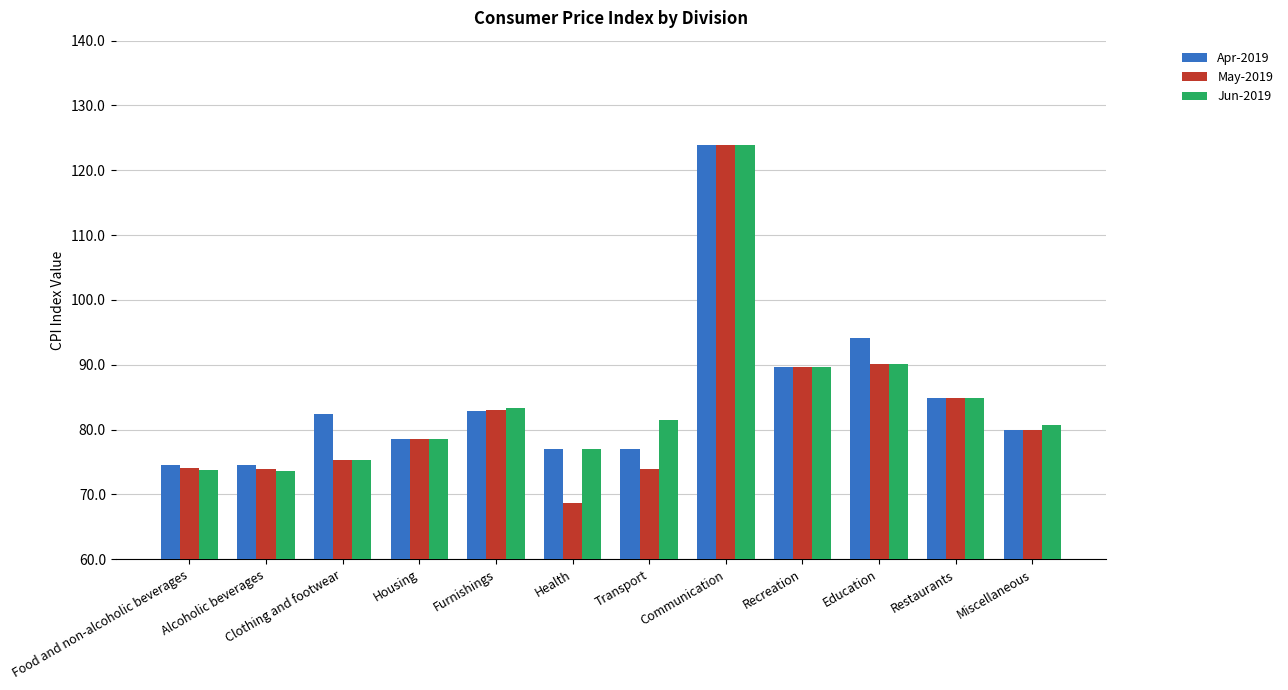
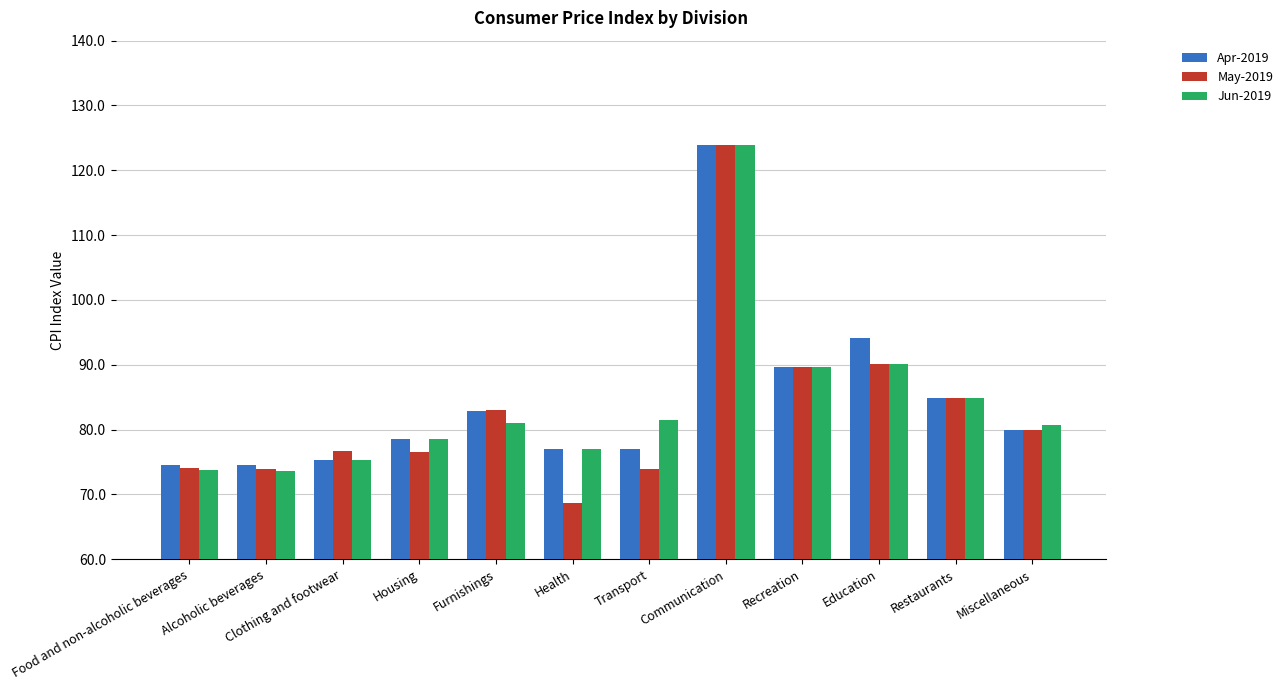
  {
    "Apr-2019": {
      "Food and non-alcoholic beverages": 74,
      "Alcoholic beverages": 75,
-     "Clothing and footwear": 82,
+     "Clothing and footwear": 75,
      "Housing": 79,
      "Furnishings": 83,
      "Health": 77,
      "Transport": 77,
      "Communication": 124,
      "Recreation": 90,
      "Education": 94,
      "Restaurants": 85,
      "Miscellaneous": 80
    },
    "May-2019": {
      "Food and non-alcoholic beverages": 74,
      "Alcoholic beverages": 74,
-     "Clothing and footwear": 75,
-     "Housing": 79,
+     "Clothing and footwear": 77,
+     "Housing": 77,
      "Furnishings": 83,
      "Health": 69,
      "Transport": 74,
      "Communication": 124,
      "Recreation": 90,
      "Education": 90,
      "Restaurants": 85,
      "Miscellaneous": 80
    },
    "Jun-2019": {
      "Food and non-alcoholic beverages": 74,
      "Alcoholic beverages": 74,
      "Clothing and footwear": 75,
      "Housing": 79,
-     "Furnishings": 83,
+     "Furnishings": 81,
      "Health": 77,
      "Transport": 81,
      "Communication": 124,
      "Recreation": 90,
      "Education": 90,
      "Restaurants": 85,
      "Miscellaneous": 81
    }
  }
